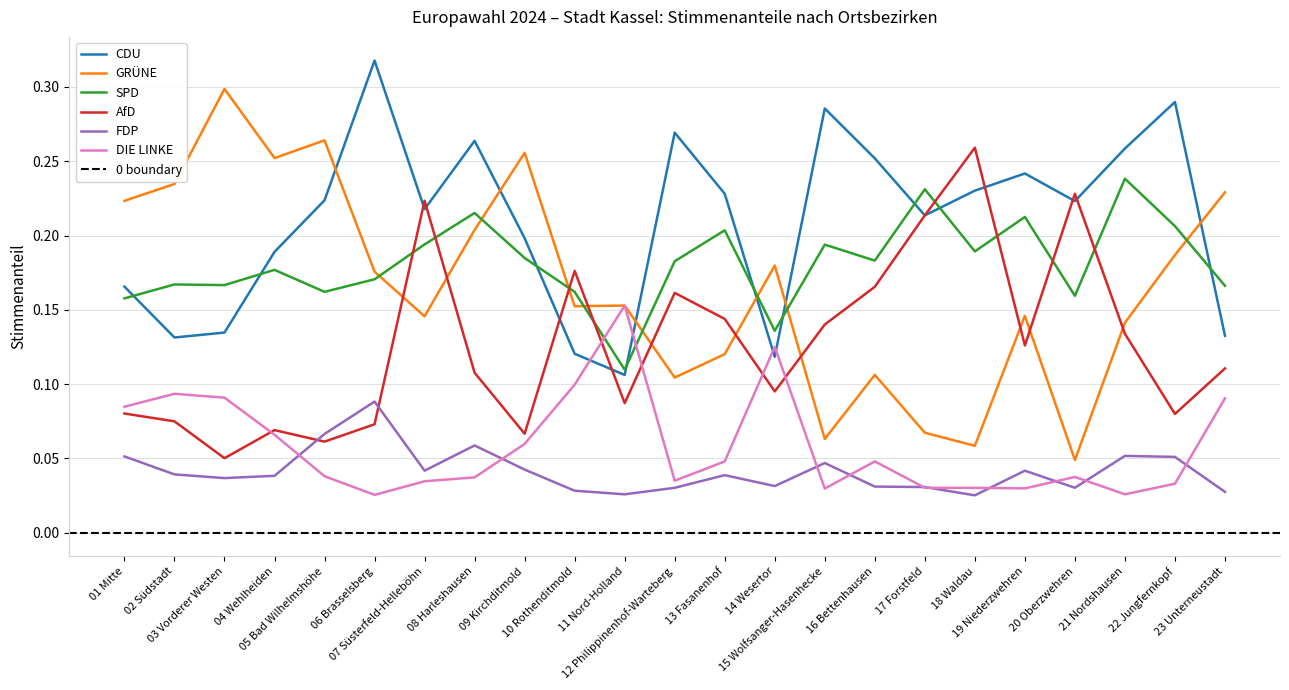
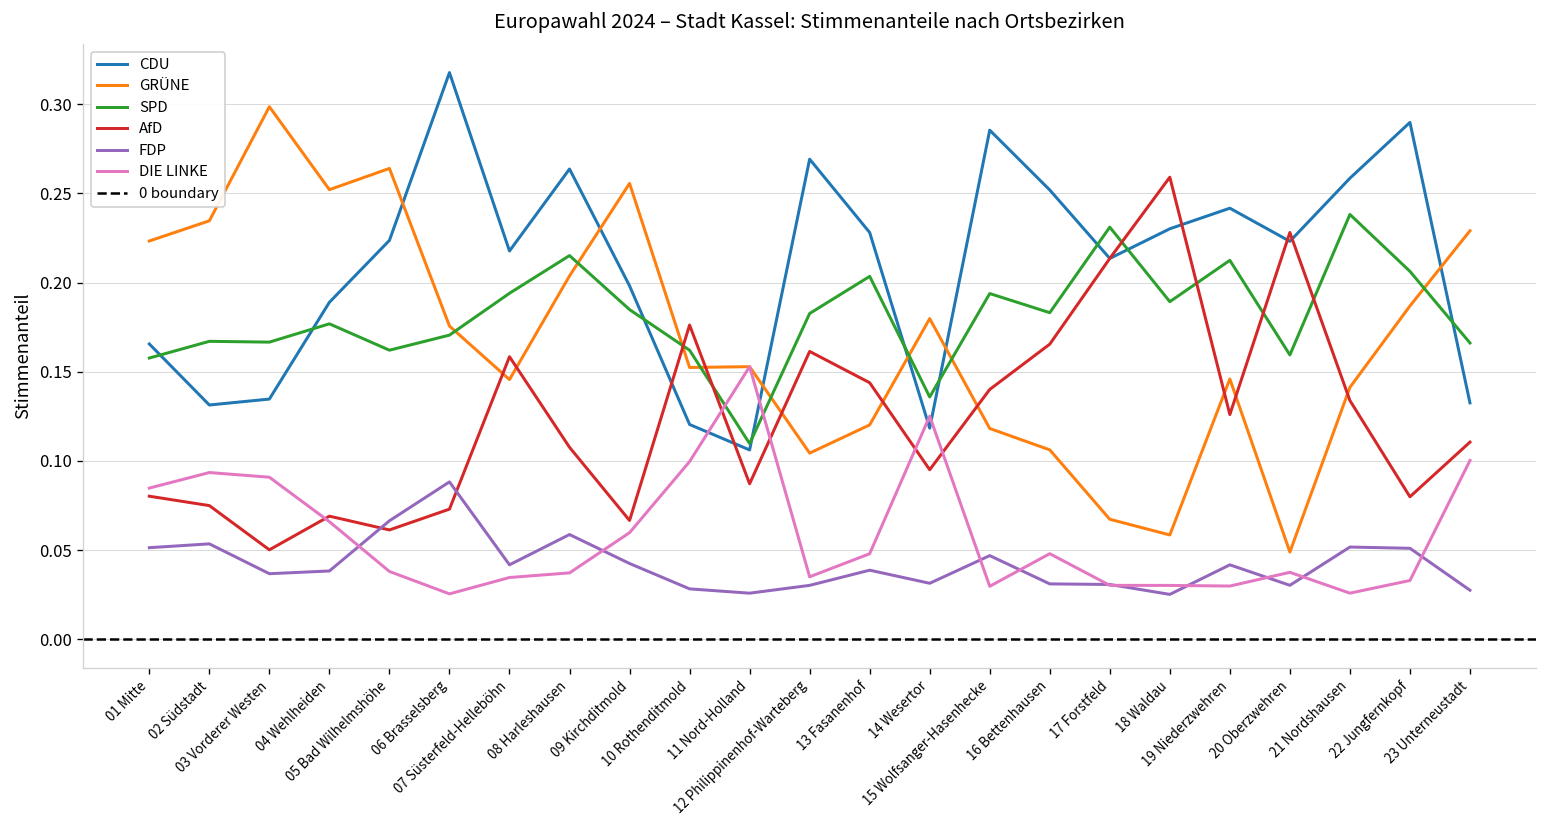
  {
    "CDU": {
      "01 Mitte": 0.166,
      "02 Südstadt": 0.131,
      "03 Vorderer Westen": 0.135,
      "04 Wehlheiden": 0.189,
      "05 Bad Wilhelmshöhe": 0.224,
      "06 Brasselsberg": 0.318,
      "07 Süsterfeld-Helleböhn": 0.218,
      "08 Harleshausen": 0.264,
      "09 Kirchditmold": 0.198,
      "10 Rothenditmold": 0.120,
      "11 Nord-Holland": 0.106,
      "12 Philippinenhof-Warteberg": 0.269,
      "13 Fasanenhof": 0.228,
      "14 Wesertor": 0.118,
      "15 Wolfsanger-Hasenhecke": 0.285,
      "16 Bettenhausen": 0.252,
      "18 Waldau": 0.230,
      "19 Niederzwehren": 0.242,
      "20 Oberzwehren": 0.223,
      "21 Nordshausen": 0.259,
      "22 Jungfernkopf": 0.290,
      "23 Unterneustadt": 0.133
    },
    "GRÜNE": {
      "01 Mitte": 0.223,
      "02 Südstadt": 0.235,
      "03 Vorderer Westen": 0.299,
      "04 Wehlheiden": 0.252,
      "05 Bad Wilhelmshöhe": 0.264,
      "06 Brasselsberg": 0.176,
      "07 Süsterfeld-Helleböhn": 0.146,
      "08 Harleshausen": 0.204,
      "09 Kirchditmold": 0.256,
      "10 Rothenditmold": 0.152,
      "12 Philippinenhof-Warteberg": 0.104,
      "13 Fasanenhof": 0.120,
      "14 Wesertor": 0.180,
-     "15 Wolfsanger-Hasenhecke": 0.063,
+     "15 Wolfsanger-Hasenhecke": 0.118,
      "16 Bettenhausen": 0.106,
      "17 Forstfeld": 0.067,
      "18 Waldau": 0.058,
      "19 Niederzwehren": 0.146,
      "20 Oberzwehren": 0.049,
      "21 Nordshausen": 0.141,
      "22 Jungfernkopf": 0.187,
      "23 Unterneustadt": 0.229
    },
    "SPD": {
      "01 Mitte": 0.158,
      "02 Südstadt": 0.167,
      "03 Vorderer Westen": 0.167,
      "04 Wehlheiden": 0.177,
      "05 Bad Wilhelmshöhe": 0.162,
      "06 Brasselsberg": 0.171,
      "07 Süsterfeld-Helleböhn": 0.194,
      "08 Harleshausen": 0.215,
      "09 Kirchditmold": 0.185,
      "10 Rothenditmold": 0.162,
      "11 Nord-Holland": 0.110,
      "12 Philippinenhof-Warteberg": 0.183,
      "13 Fasanenhof": 0.204,
      "14 Wesertor": 0.136,
      "15 Wolfsanger-Hasenhecke": 0.194,
      "16 Bettenhausen": 0.183,
      "17 Forstfeld": 0.231,
      "18 Waldau": 0.189,
      "19 Niederzwehren": 0.213,
      "20 Oberzwehren": 0.159,
      "21 Nordshausen": 0.238,
      "22 Jungfernkopf": 0.206,
      "23 Unterneustadt": 0.166
    },
    "AfD": {
      "01 Mitte": 0.080,
      "02 Südstadt": 0.075,
      "03 Vorderer Westen": 0.050,
      "04 Wehlheiden": 0.069,
      "05 Bad Wilhelmshöhe": 0.061,
      "06 Brasselsberg": 0.073,
-     "07 Süsterfeld-Helleböhn": 0.223,
+     "07 Süsterfeld-Helleböhn": 0.158,
      "08 Harleshausen": 0.108,
      "09 Kirchditmold": 0.067,
      "10 Rothenditmold": 0.176,
      "11 Nord-Holland": 0.087,
      "12 Philippinenhof-Warteberg": 0.161,
      "13 Fasanenhof": 0.144,
      "14 Wesertor": 0.095,
      "15 Wolfsanger-Hasenhecke": 0.140,
      "16 Bettenhausen": 0.165,
      "18 Waldau": 0.259,
      "19 Niederzwehren": 0.126,
      "20 Oberzwehren": 0.228,
      "21 Nordshausen": 0.134,
      "22 Jungfernkopf": 0.080,
      "23 Unterneustadt": 0.111
    },
    "FDP": {
      "01 Mitte": 0.051,
-     "02 Südstadt": 0.039,
+     "02 Südstadt": 0.053,
      "03 Vorderer Westen": 0.037,
      "04 Wehlheiden": 0.038,
      "05 Bad Wilhelmshöhe": 0.066,
      "06 Brasselsberg": 0.088,
      "07 Süsterfeld-Helleböhn": 0.042,
      "08 Harleshausen": 0.059,
      "09 Kirchditmold": 0.042,
      "10 Rothenditmold": 0.028,
      "11 Nord-Holland": 0.026,
      "12 Philippinenhof-Warteberg": 0.030,
      "13 Fasanenhof": 0.039,
      "14 Wesertor": 0.031,
      "15 Wolfsanger-Hasenhecke": 0.047,
      "16 Bettenhausen": 0.031,
      "18 Waldau": 0.025,
      "19 Niederzwehren": 0.042,
      "20 Oberzwehren": 0.030,
      "21 Nordshausen": 0.052,
      "22 Jungfernkopf": 0.051,
      "23 Unterneustadt": 0.027
    },
    "DIE LINKE": {
      "01 Mitte": 0.085,
      "02 Südstadt": 0.093,
      "03 Vorderer Westen": 0.091,
      "04 Wehlheiden": 0.066,
      "05 Bad Wilhelmshöhe": 0.038,
      "06 Brasselsberg": 0.025,
      "07 Süsterfeld-Helleböhn": 0.035,
      "08 Harleshausen": 0.037,
      "09 Kirchditmold": 0.060,
      "10 Rothenditmold": 0.100,
      "12 Philippinenhof-Warteberg": 0.035,
      "13 Fasanenhof": 0.048,
      "14 Wesertor": 0.125,
      "15 Wolfsanger-Hasenhecke": 0.030,
      "16 Bettenhausen": 0.048,
      "18 Waldau": 0.030,
      "19 Niederzwehren": 0.030,
      "20 Oberzwehren": 0.038,
      "21 Nordshausen": 0.026,
      "22 Jungfernkopf": 0.033,
-     "23 Unterneustadt": 0.090
+     "23 Unterneustadt": 0.100
    }
  }
